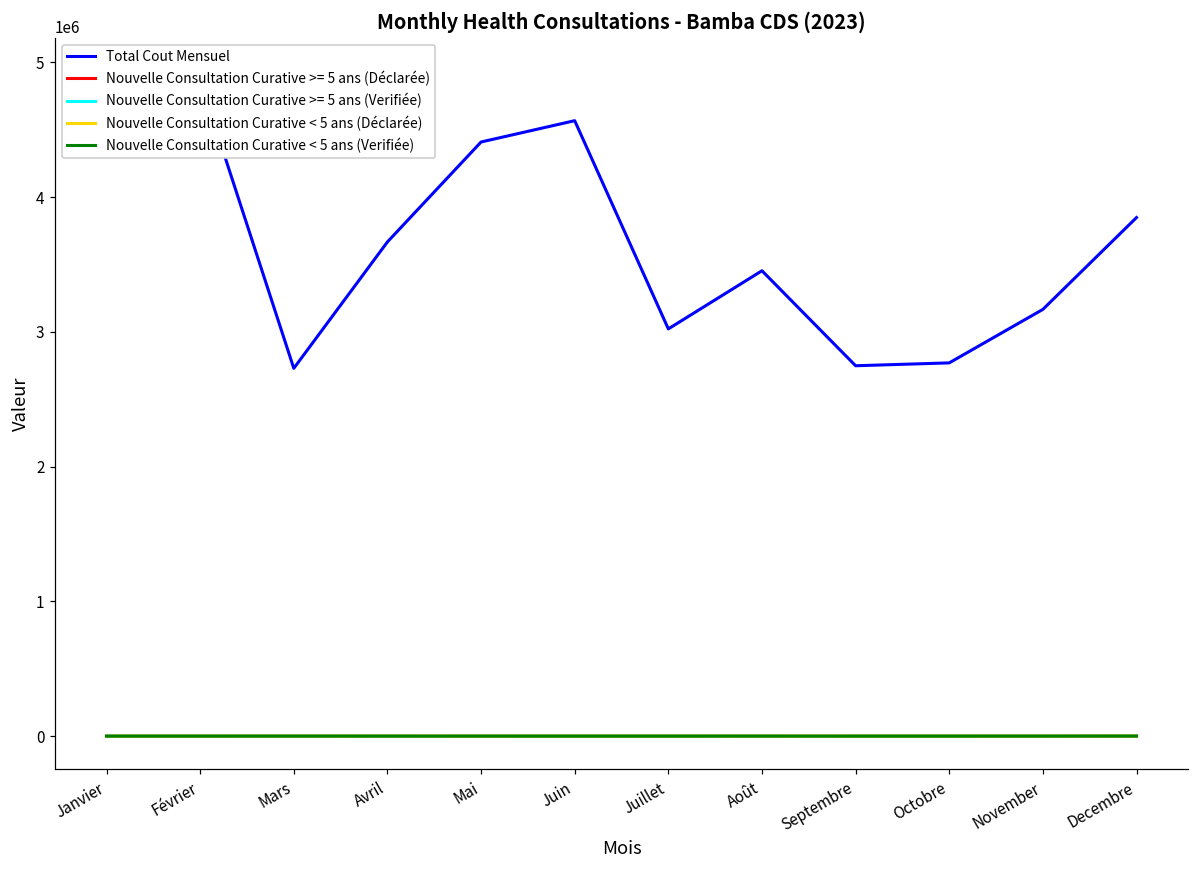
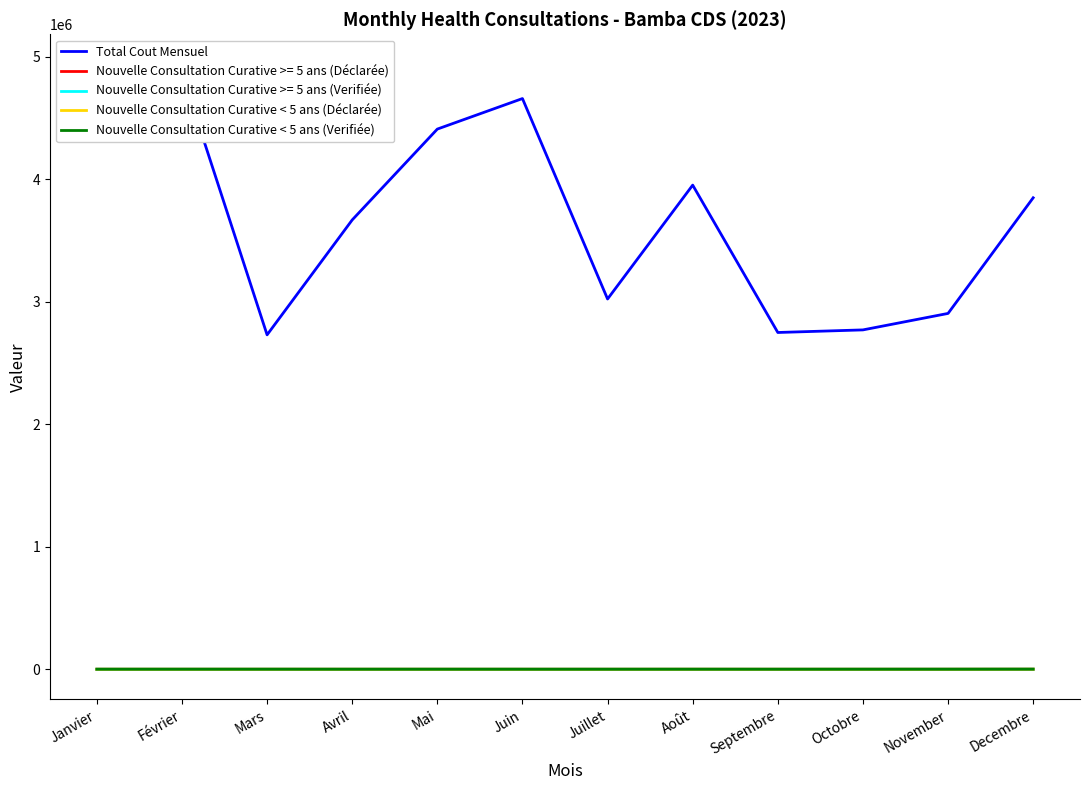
  {
    "Total Cout Mensuel": {
      "Mars": 2730000,
      "Avril": 3670000,
      "Mai": 4410000,
-     "Juin": 4570000,
+     "Juin": 4660000,
      "Juillet": 3020000,
-     "Août": 3450000,
+     "Août": 3950000,
      "Septembre": 2750000,
      "Octobre": 2770000,
-     "November": 3170000,
+     "November": 2900000,
      "Decembre": 3850000
    },
    "Nouvelle Consultation Curative < 5 ans (Verifiée)": {
      "Janvier": 0,
      "Février": 0,
      "Mars": 0,
      "Avril": 0,
      "Mai": 0,
      "Juin": 0,
      "Juillet": 0,
      "Août": 0,
      "Septembre": 0,
      "Octobre": 0,
      "November": 0,
      "Decembre": 0
    }
  }
